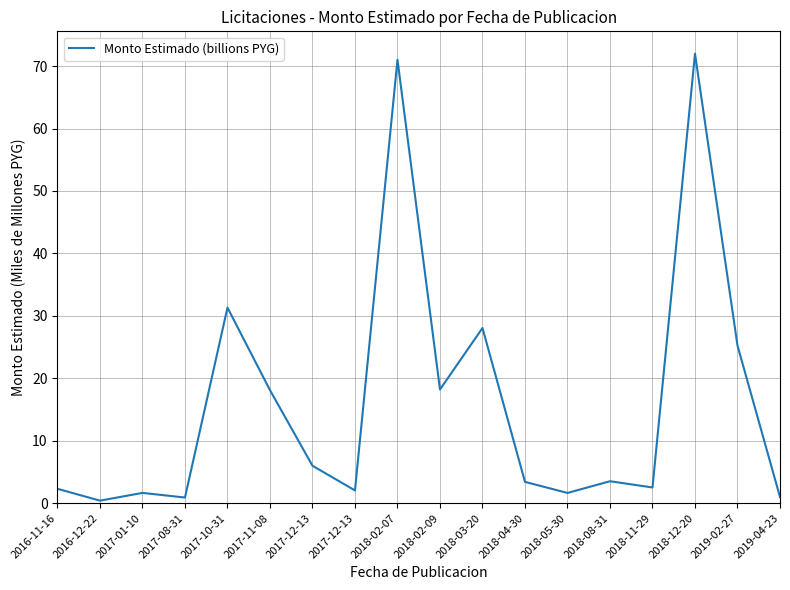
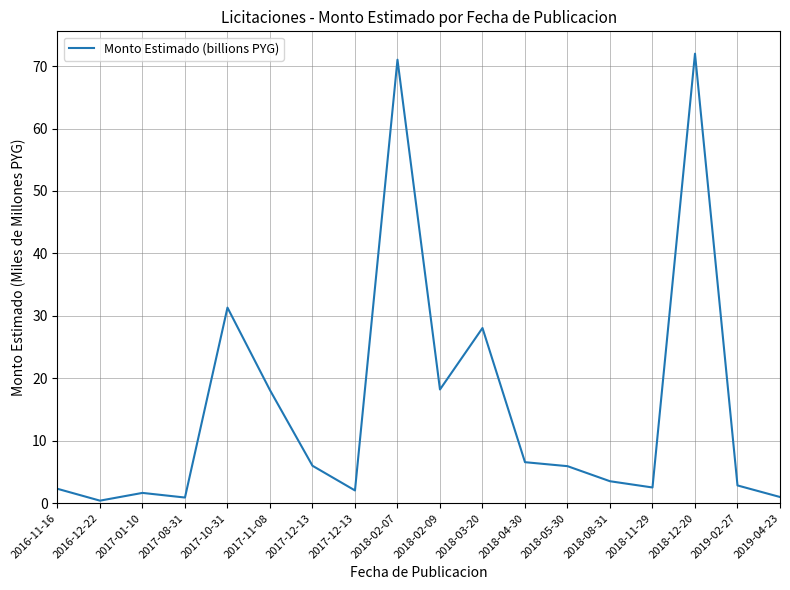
  {
    "2016-11-16": 2,
    "2016-12-22": 0,
    "2017-01-10": 2,
    "2017-08-31": 1,
    "2017-10-31": 31,
    "2017-11-08": 18,
    "2018-02-07": 71,
    "2018-02-09": 18,
    "2018-03-20": 28,
-   "2018-04-30": 3,
-   "2018-05-30": 2,
+   "2018-04-30": 7,
+   "2018-05-30": 6,
    "2018-08-31": 4,
    "2018-11-29": 2,
    "2018-12-20": 72,
-   "2019-02-27": 25,
+   "2019-02-27": 3,
    "2019-04-23": 1
  }
